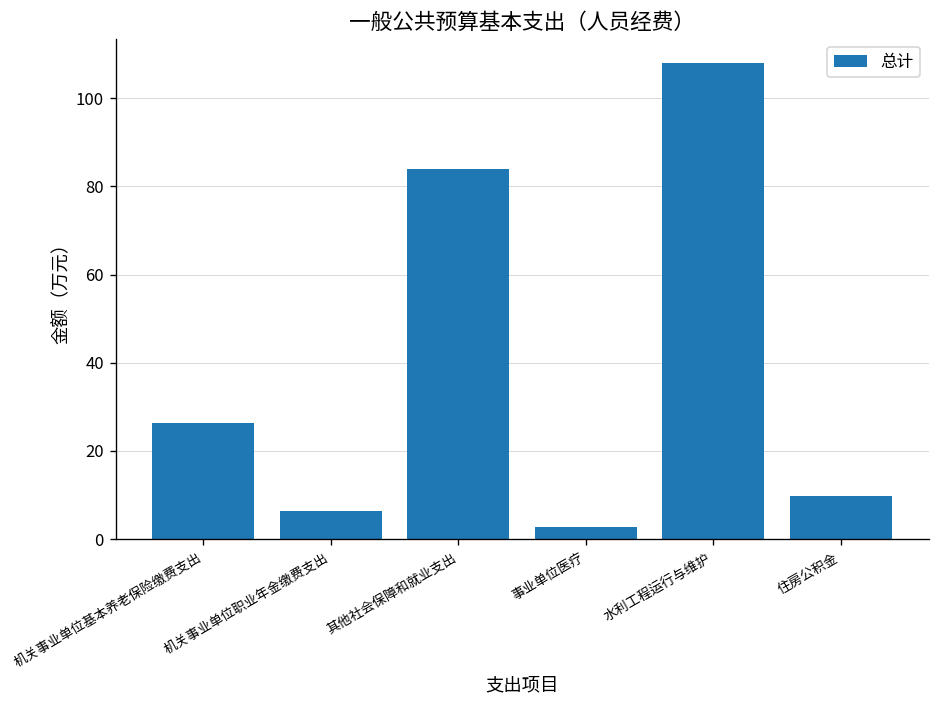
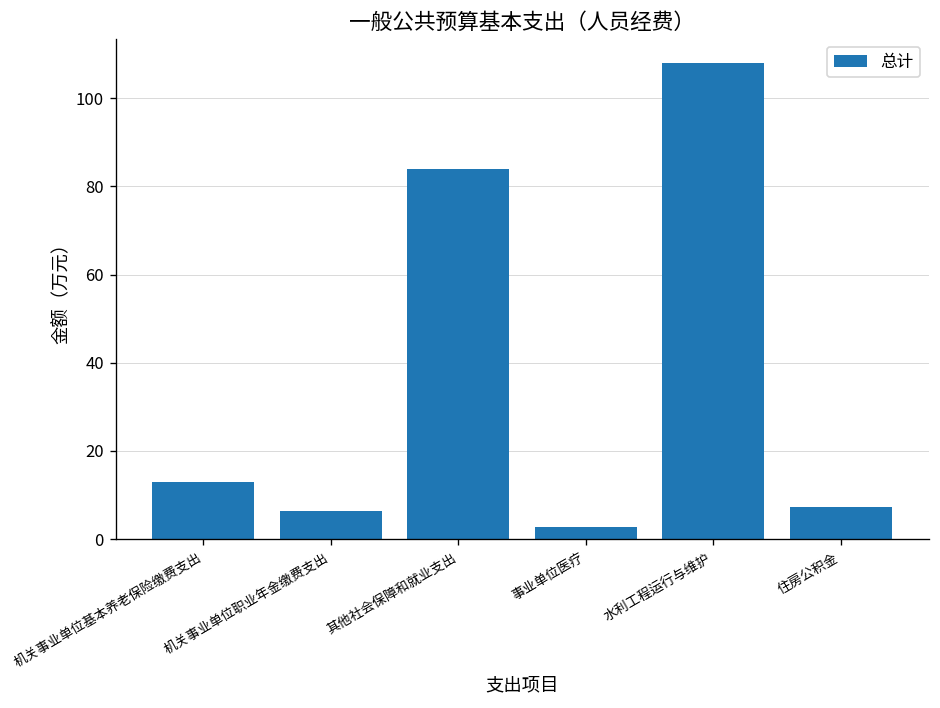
  {
-   "机关事业单位基本养老保险缴费支出": 26,
+   "机关事业单位基本养老保险缴费支出": 13,
    "机关事业单位职业年金缴费支出": 7,
    "其他社会保障和就业支出": 84,
    "事业单位医疗": 3,
    "水利工程运行与维护": 108,
-   "住房公积金": 10
+   "住房公积金": 7
  }
